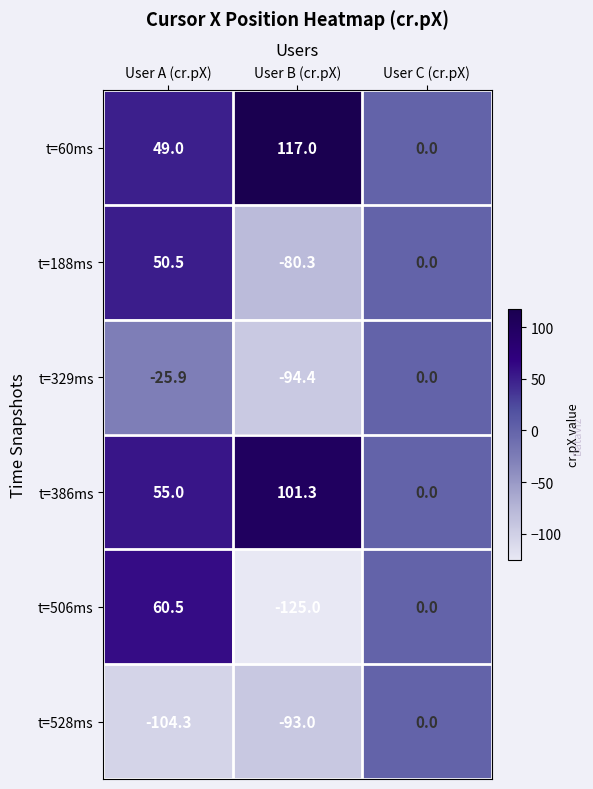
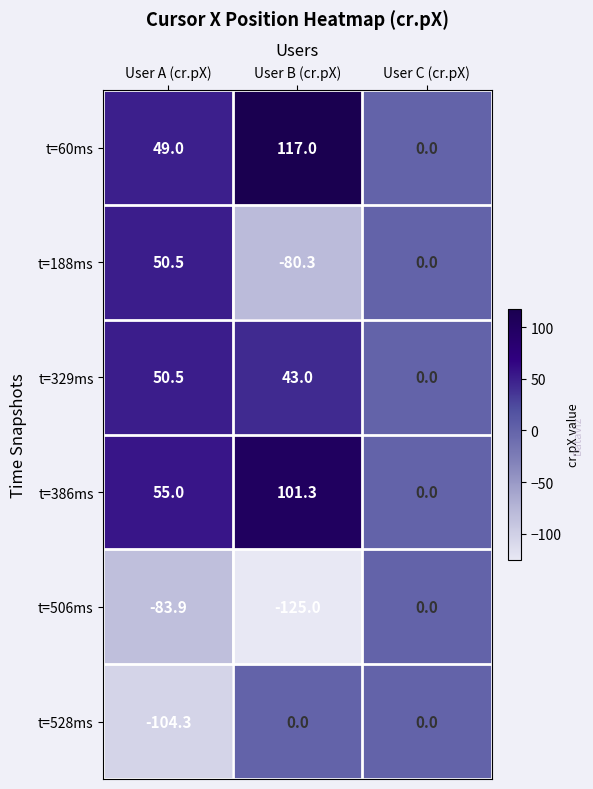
  {
    "t=60ms": {
      "User A (cr.pX)": 49.0,
      "User B (cr.pX)": 117.0,
      "User C (cr.pX)": 0.0
    },
    "t=188ms": {
      "User A (cr.pX)": 50.5,
      "User B (cr.pX)": -80.3,
      "User C (cr.pX)": 0.0
    },
    "t=329ms": {
-     "User A (cr.pX)": -25.9,
-     "User B (cr.pX)": -94.4,
+     "User A (cr.pX)": 50.5,
+     "User B (cr.pX)": 43.0,
      "User C (cr.pX)": 0.0
    },
    "t=386ms": {
      "User A (cr.pX)": 55.0,
      "User B (cr.pX)": 101.3,
      "User C (cr.pX)": 0.0
    },
    "t=506ms": {
-     "User A (cr.pX)": 60.5,
+     "User A (cr.pX)": -83.9,
      "User C (cr.pX)": 0.0
    },
    "t=528ms": {
-     "User B (cr.pX)": -93.0,
+     "User B (cr.pX)": 0.0,
      "User C (cr.pX)": 0.0
    }
  }
